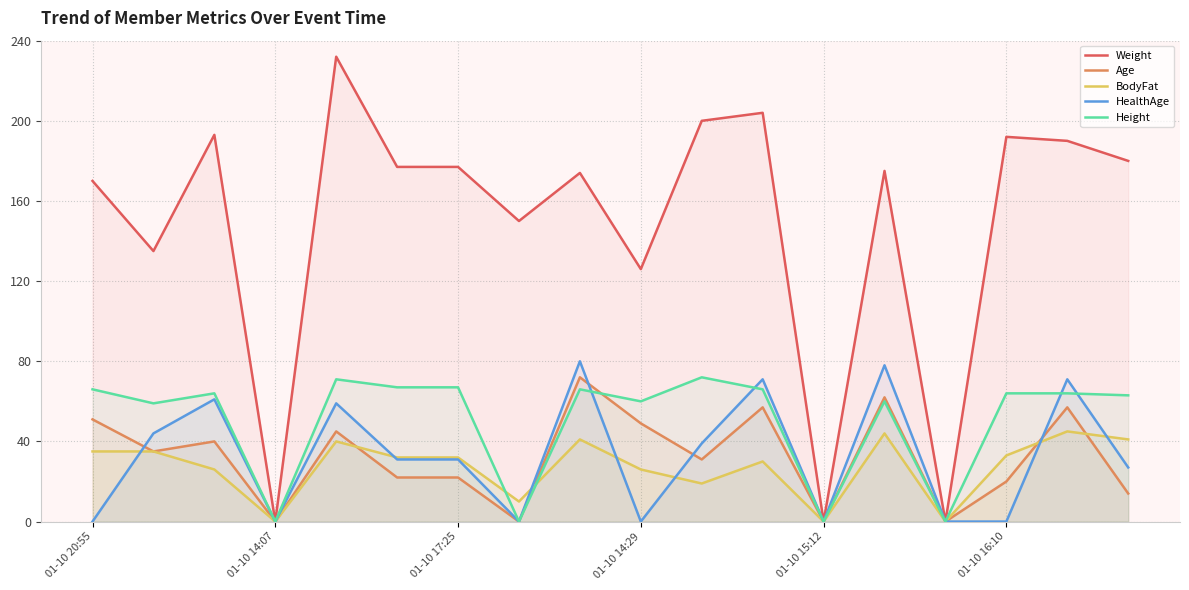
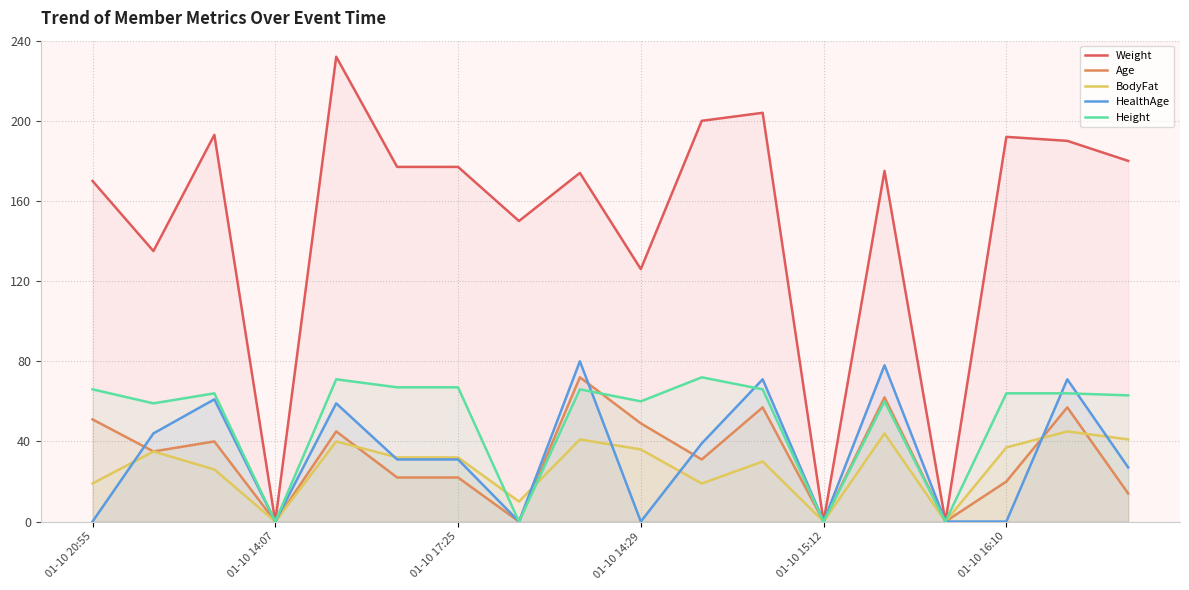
  {
    "BodyFat": {
-     "01-10 20:55": 35,
-     "01-10 14:29": 26,
-     "01-10 16:10": 33
+     "01-10 20:55": 19,
+     "01-10 14:29": 36,
+     "01-10 16:10": 37
    },
    "HealthAge": {
      "01-10 20:55": 0,
      "01-10 14:29": 0,
      "01-10 16:10": 0
    },
    "Height": {
      "01-10 20:55": 66,
      "01-10 17:25": 67,
      "01-10 14:29": 60,
      "01-10 16:10": 64
    }
  }
